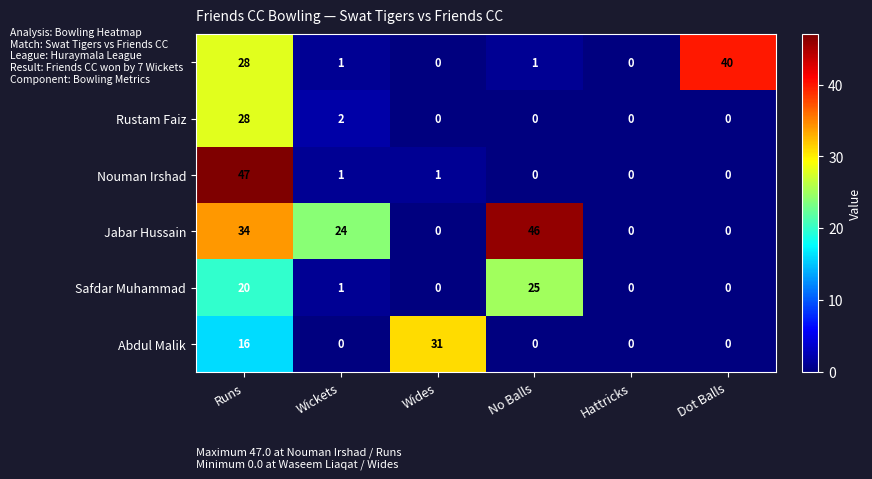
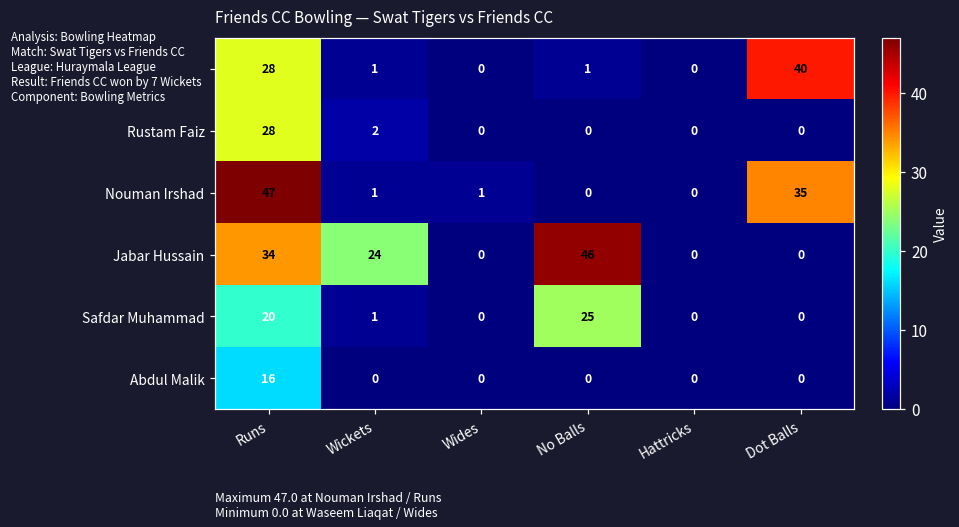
  {
    "Waseem Liaqat": {
      "Runs": 28,
      "Wickets": 1,
      "Wides": 0,
      "No Balls": 1,
      "Hattricks": 0,
      "Dot Balls": 40
    },
    "Rustam Faiz": {
      "Runs": 28,
      "Wickets": 2,
      "Wides": 0,
      "No Balls": 0,
      "Hattricks": 0,
      "Dot Balls": 0
    },
    "Nouman Irshad": {
      "Runs": 47,
      "Wickets": 1,
      "Wides": 1,
      "No Balls": 0,
      "Hattricks": 0,
-     "Dot Balls": 0
+     "Dot Balls": 35
    },
    "Jabar Hussain": {
      "Runs": 34,
      "Wickets": 24,
      "Wides": 0,
      "No Balls": 46,
      "Hattricks": 0,
      "Dot Balls": 0
    },
    "Safdar Muhammad": {
      "Runs": 20,
      "Wickets": 1,
      "Wides": 0,
      "No Balls": 25,
      "Hattricks": 0,
      "Dot Balls": 0
    },
    "Abdul Malik": {
      "Runs": 16,
      "Wickets": 0,
-     "Wides": 31,
+     "Wides": 0,
      "No Balls": 0,
      "Hattricks": 0,
      "Dot Balls": 0
    }
  }
